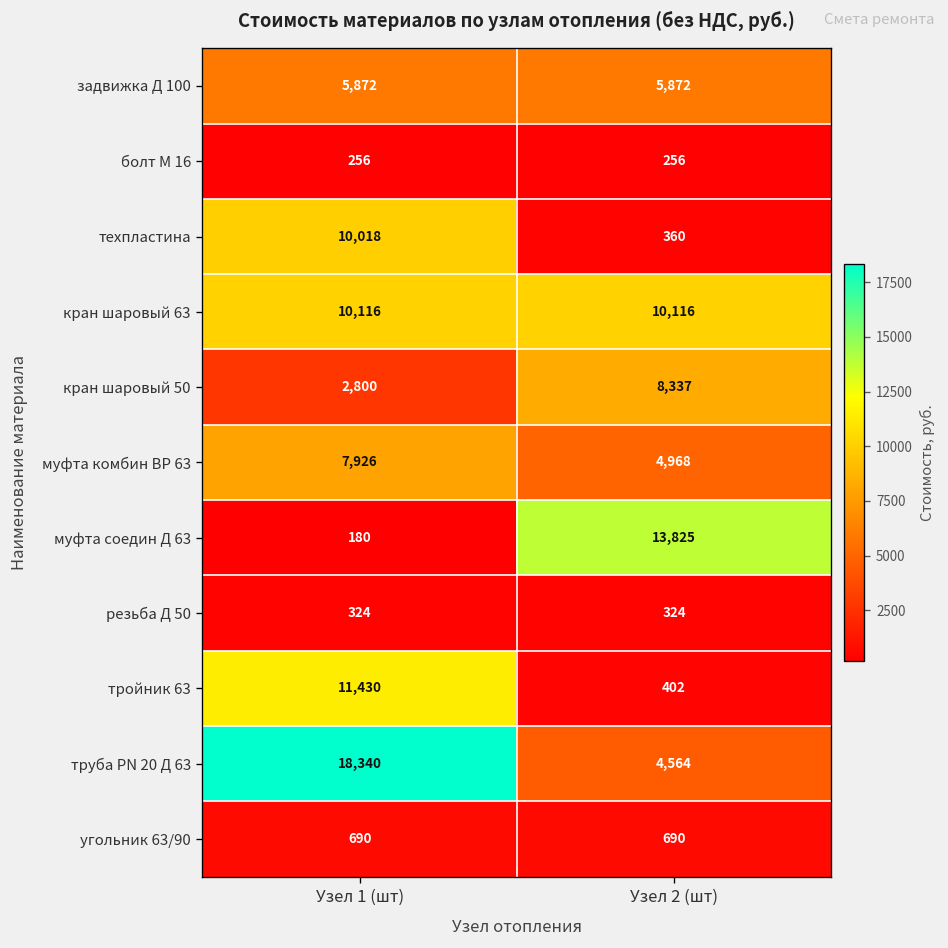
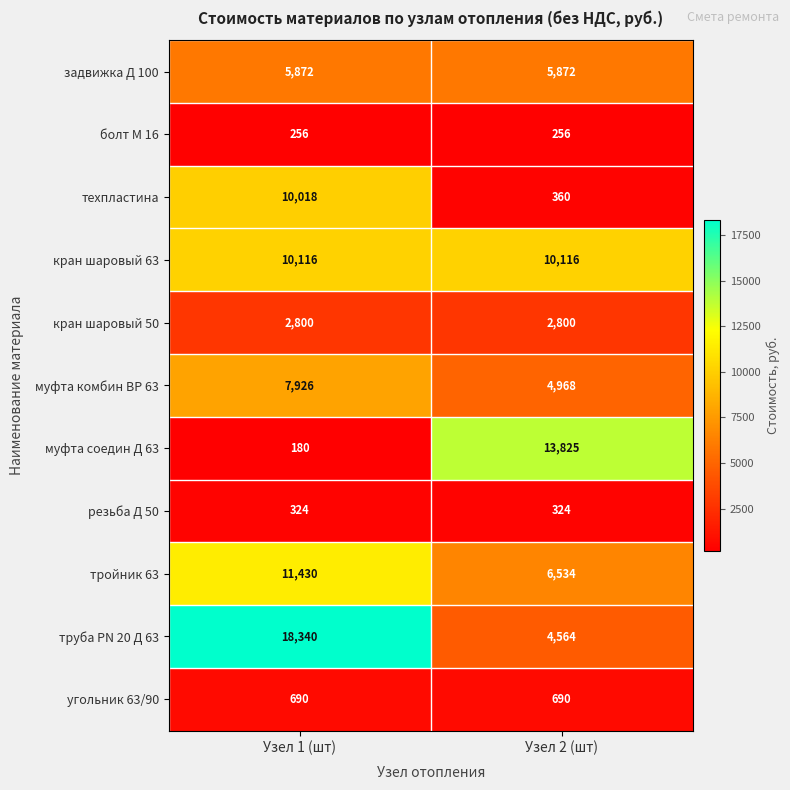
  {
    "задвижка Д 100": {
      "Узел 1 (шт)": "5,872",
      "Узел 2 (шт)": "5,872"
    },
    "болт М 16": {
      "Узел 1 (шт)": "256",
      "Узел 2 (шт)": "256"
    },
    "техпластина": {
      "Узел 1 (шт)": "10,018",
      "Узел 2 (шт)": "360"
    },
    "кран шаровый 63": {
      "Узел 1 (шт)": "10,116",
      "Узел 2 (шт)": "10,116"
    },
    "кран шаровый 50": {
      "Узел 1 (шт)": "2,800",
-     "Узел 2 (шт)": "8,337"
+     "Узел 2 (шт)": "2,800"
    },
    "муфта комбин ВР 63": {
      "Узел 1 (шт)": "7,926",
      "Узел 2 (шт)": "4,968"
    },
    "муфта соедин Д 63": {
      "Узел 1 (шт)": "180",
      "Узел 2 (шт)": "13,825"
    },
    "резьба Д 50": {
      "Узел 1 (шт)": "324",
      "Узел 2 (шт)": "324"
    },
    "тройник 63": {
      "Узел 1 (шт)": "11,430",
-     "Узел 2 (шт)": "402"
+     "Узел 2 (шт)": "6,534"
    },
    "труба PN 20 Д 63": {
      "Узел 1 (шт)": "18,340",
      "Узел 2 (шт)": "4,564"
    },
    "угольник 63/90": {
      "Узел 1 (шт)": "690",
      "Узел 2 (шт)": "690"
    }
  }
